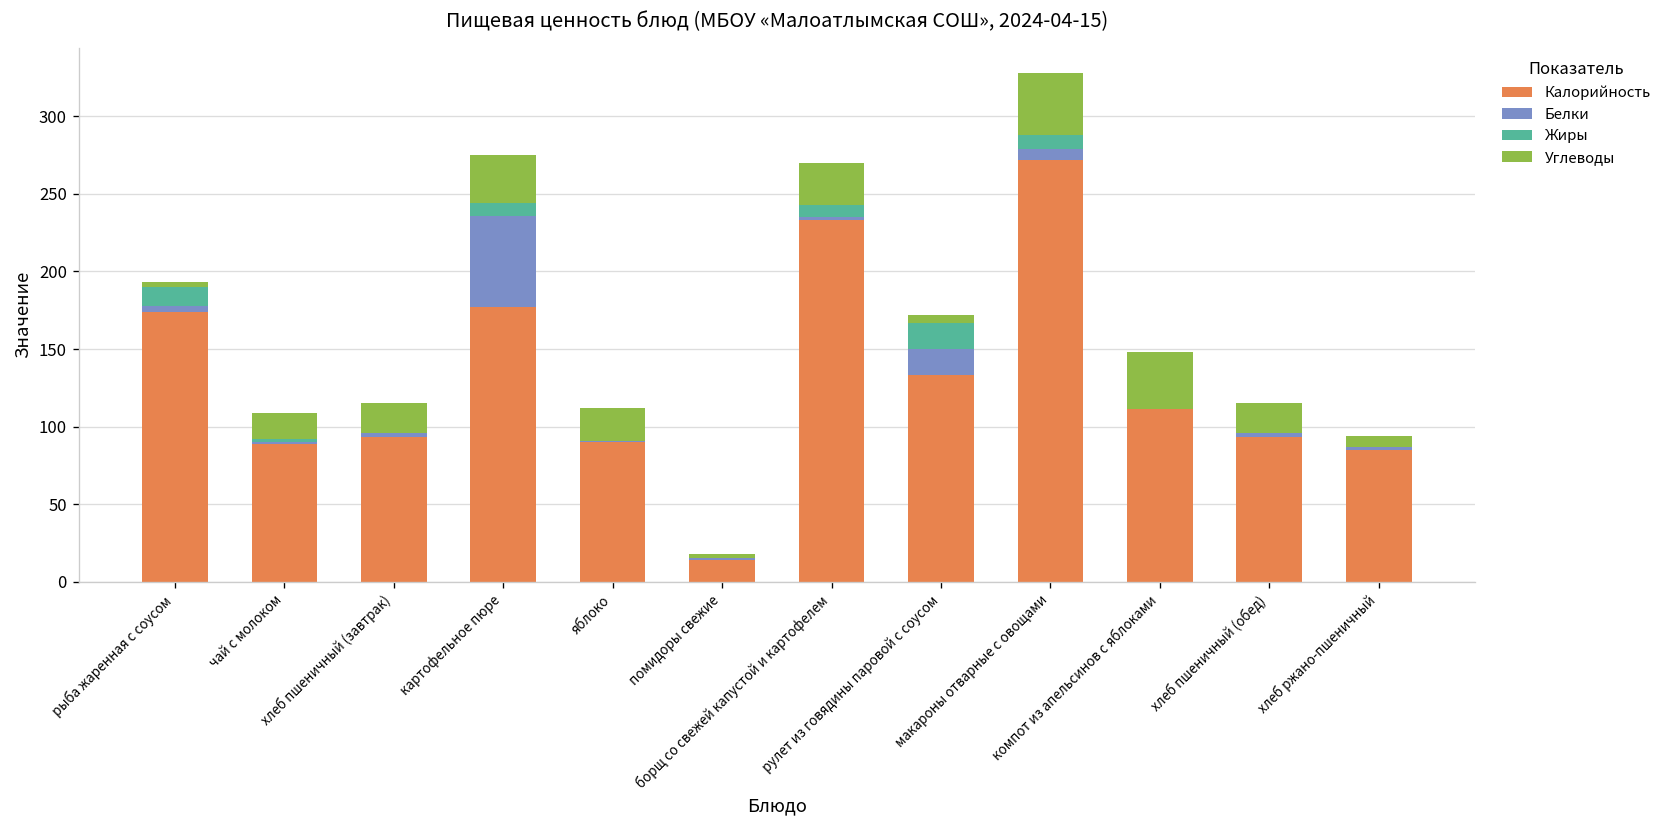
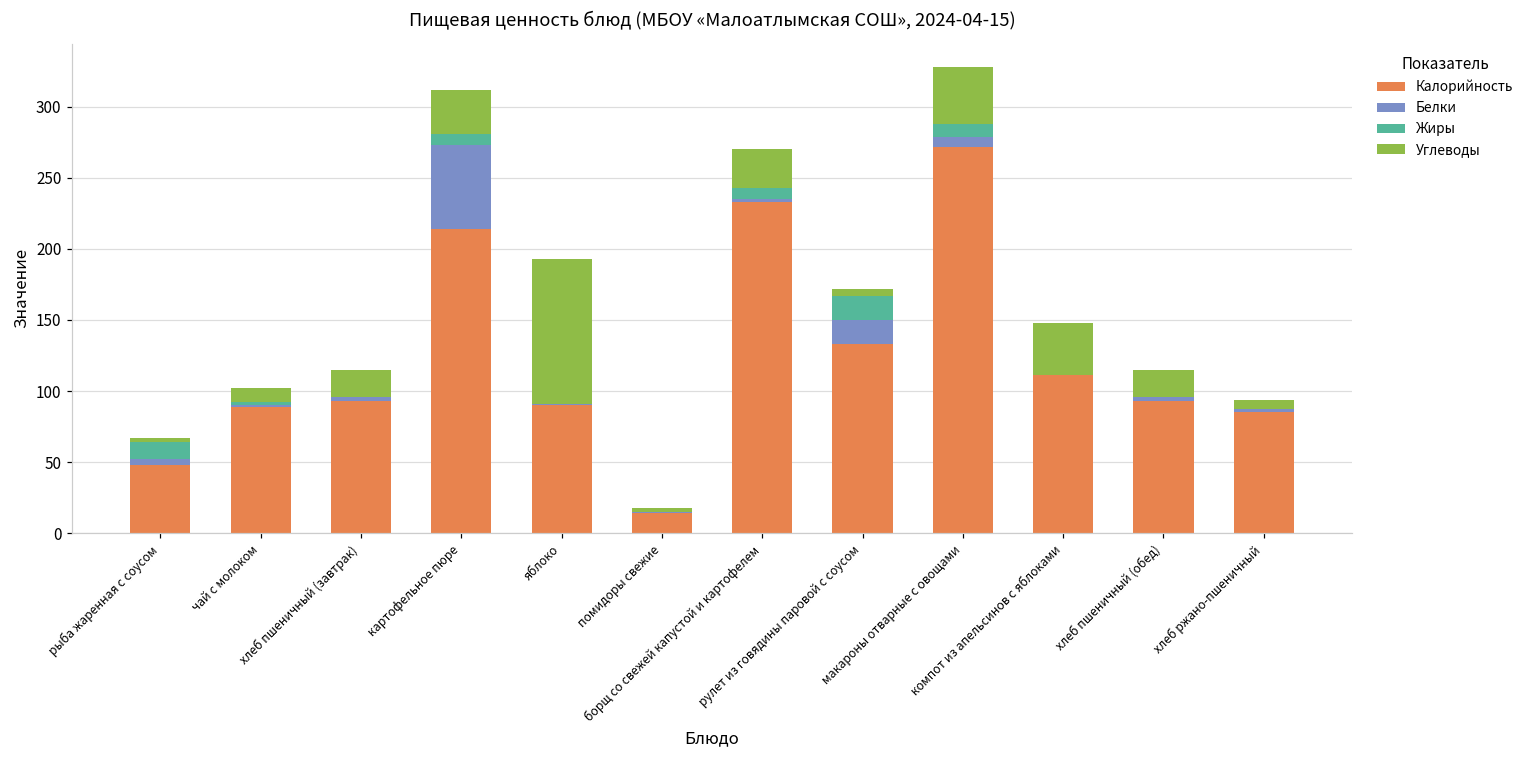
  {
    "Калорийность": {
-     "рыба жаренная с соусом": 174,
+     "рыба жаренная с соусом": 48,
      "чай с молоком": 89,
      "хлеб пшеничный (завтрак)": 93,
-     "картофельное пюре": 177,
+     "картофельное пюре": 214,
      "яблоко": 90,
      "помидоры свежие": 14,
      "борщ со свежей капустой и картофелем": 233,
      "рулет из говядины паровой с соусом": 133,
      "макароны отварные с овощами": 272,
      "компот из апельсинов с яблоками": 111,
      "хлеб пшеничный (обед)": 93,
      "хлеб ржано-пшеничный": 85
    },
    "Белки": {
      "рыба жаренная с соусом": 4,
      "хлеб пшеничный (завтрак)": 3,
      "картофельное пюре": 59,
      "борщ со свежей капустой и картофелем": 2,
      "рулет из говядины паровой с соусом": 17,
      "макароны отварные с овощами": 7,
      "компот из апельсинов с яблоками": 0,
      "хлеб пшеничный (обед)": 3,
      "хлеб ржано-пшеничный": 2
    },
    "Жиры": {
      "рыба жаренная с соусом": 12,
      "чай с молоком": 2,
      "хлеб пшеничный (завтрак)": 0,
      "картофельное пюре": 8,
      "яблоко": 0,
      "помидоры свежие": 0,
      "борщ со свежей капустой и картофелем": 8,
      "рулет из говядины паровой с соусом": 17,
      "макароны отварные с овощами": 9,
      "компот из апельсинов с яблоками": 0,
      "хлеб пшеничный (обед)": 0,
      "хлеб ржано-пшеничный": 0
    },
    "Углеводы": {
      "рыба жаренная с соусом": 3,
-     "чай с молоком": 17,
+     "чай с молоком": 10,
      "хлеб пшеничный (завтрак)": 19,
      "картофельное пюре": 31,
-     "яблоко": 21,
+     "яблоко": 102,
      "помидоры свежие": 3,
      "борщ со свежей капустой и картофелем": 27,
      "рулет из говядины паровой с соусом": 5,
      "макароны отварные с овощами": 40,
      "компот из апельсинов с яблоками": 37,
      "хлеб пшеничный (обед)": 19,
      "хлеб ржано-пшеничный": 7
    }
  }
